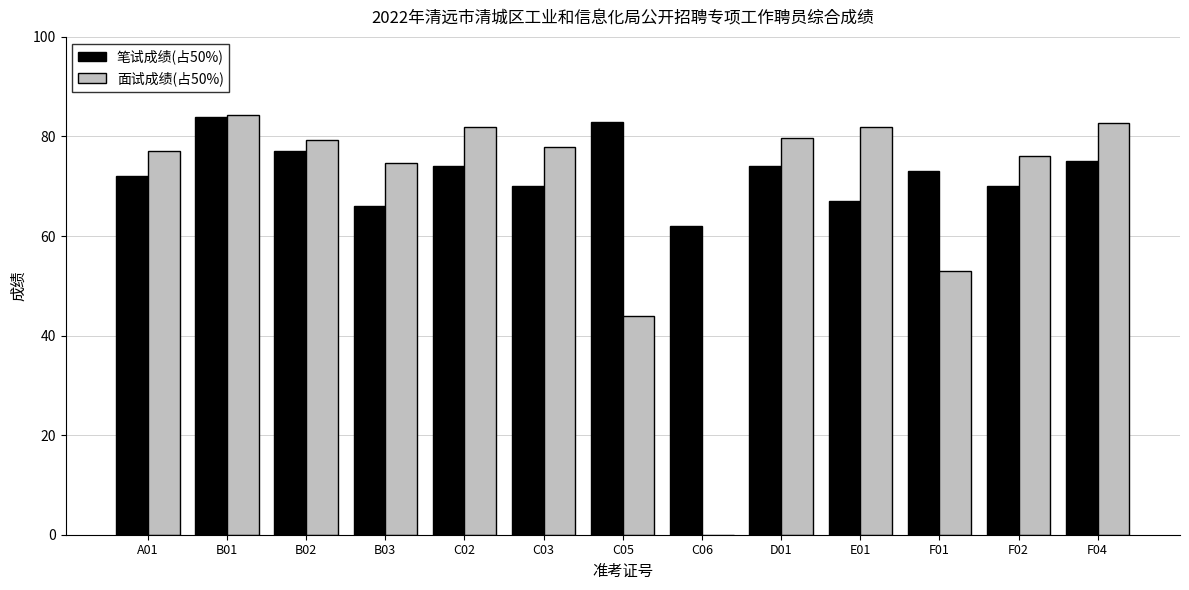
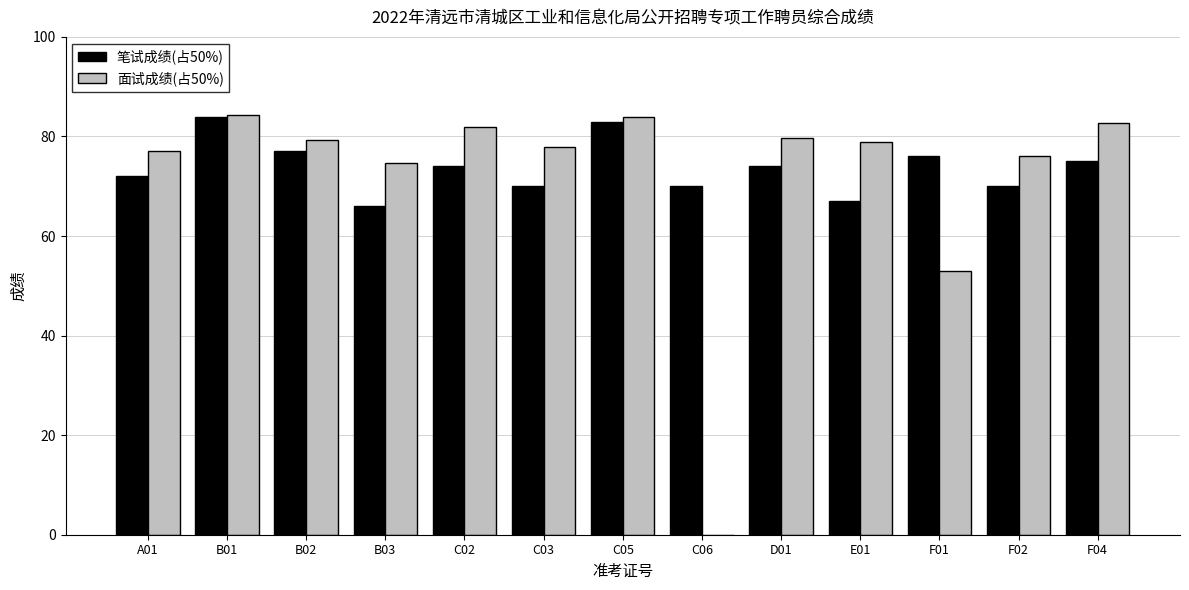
  {
    "笔试成绩(占50%)": {
      "A01": 72,
      "B01": 84,
      "B02": 77,
      "B03": 66,
      "C02": 74,
      "C03": 70,
      "C05": 83,
-     "C06": 62,
+     "C06": 70,
      "D01": 74,
      "E01": 67,
-     "F01": 73,
+     "F01": 76,
      "F02": 70,
      "F04": 75
    },
    "面试成绩(占50%)": {
      "A01": 77,
      "B01": 84,
      "B02": 79,
      "B03": 75,
      "C02": 82,
      "C03": 78,
-     "C05": 44,
+     "C05": 84,
      "C06": 0,
      "D01": 80,
-     "E01": 82,
+     "E01": 79,
      "F01": 53,
      "F02": 76,
      "F04": 83
    }
  }
